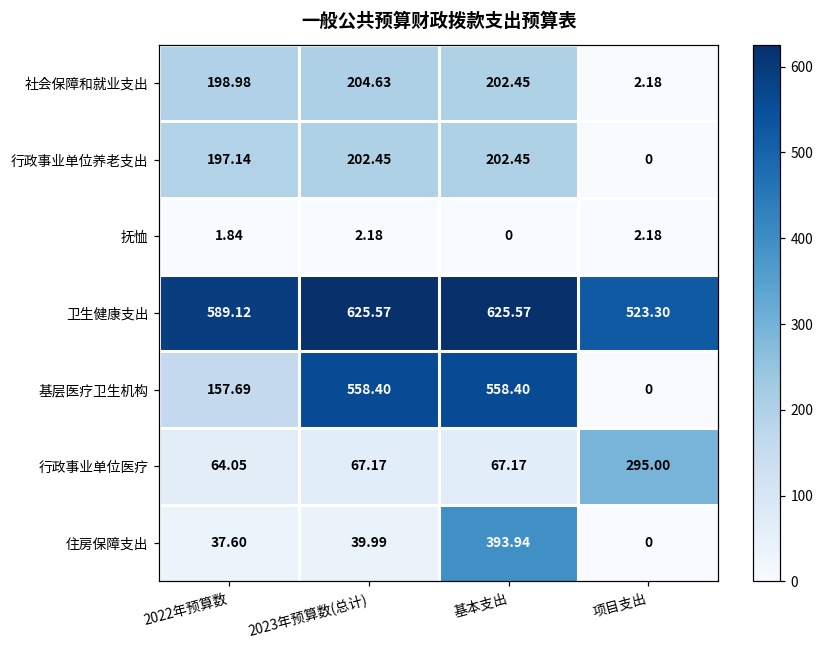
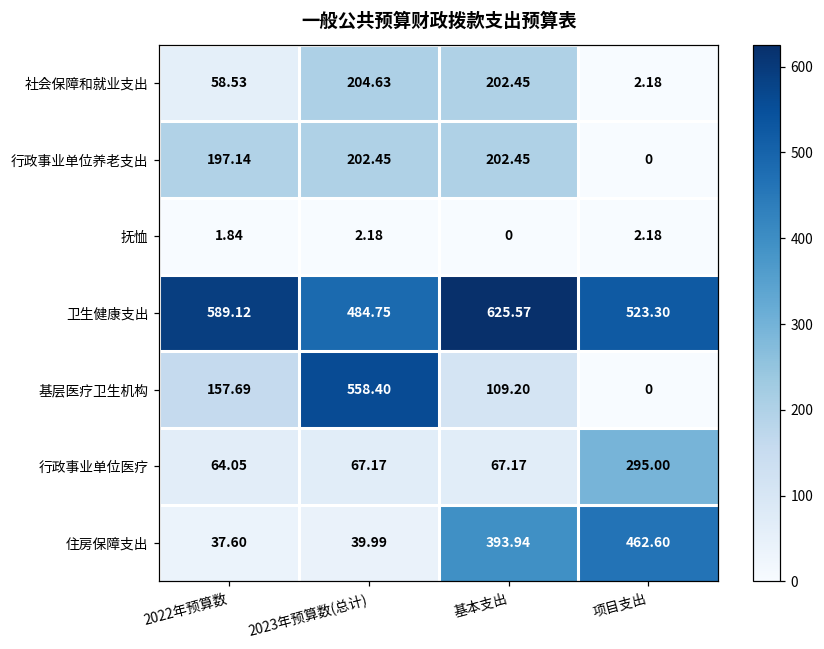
  {
    "社会保障和就业支出": {
-     "2022年预算数": 198.98,
+     "2022年预算数": 58.53,
      "2023年预算数(总计)": 204.63,
      "基本支出": 202.45,
      "项目支出": 2.18
    },
    "行政事业单位养老支出": {
      "2022年预算数": 197.14,
      "2023年预算数(总计)": 202.45,
      "基本支出": 202.45,
      "项目支出": 0
    },
    "抚恤": {
      "2022年预算数": 1.84,
      "2023年预算数(总计)": 2.18,
      "基本支出": 0,
      "项目支出": 2.18
    },
    "卫生健康支出": {
      "2022年预算数": 589.12,
-     "2023年预算数(总计)": 625.57,
+     "2023年预算数(总计)": 484.75,
      "基本支出": 625.57,
      "项目支出": 523.30
    },
    "基层医疗卫生机构": {
      "2022年预算数": 157.69,
      "2023年预算数(总计)": 558.40,
-     "基本支出": 558.40,
+     "基本支出": 109.20,
      "项目支出": 0
    },
    "行政事业单位医疗": {
      "2022年预算数": 64.05,
      "2023年预算数(总计)": 67.17,
      "基本支出": 67.17,
      "项目支出": 295.00
    },
    "住房保障支出": {
      "2022年预算数": 37.60,
      "2023年预算数(总计)": 39.99,
      "基本支出": 393.94,
-     "项目支出": 0
+     "项目支出": 462.60
    }
  }
